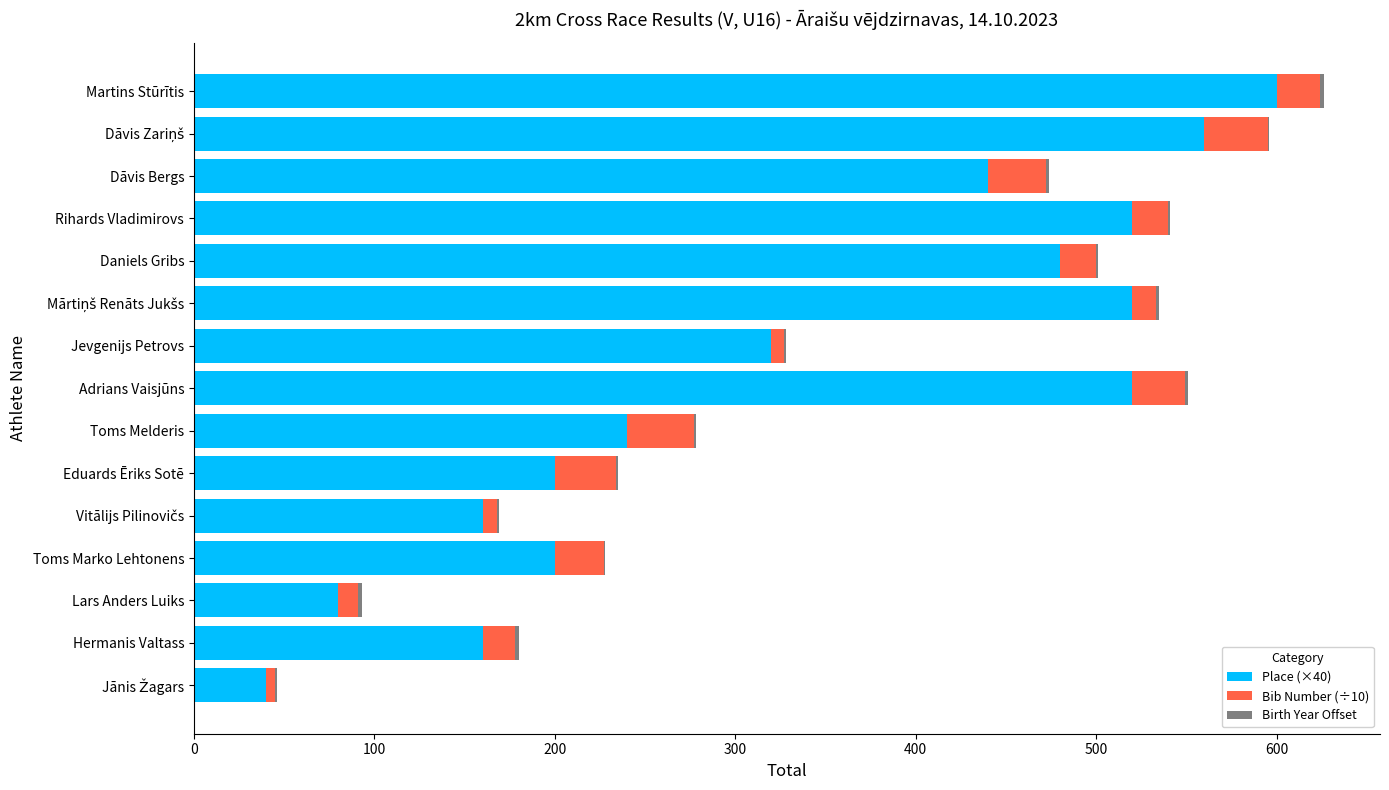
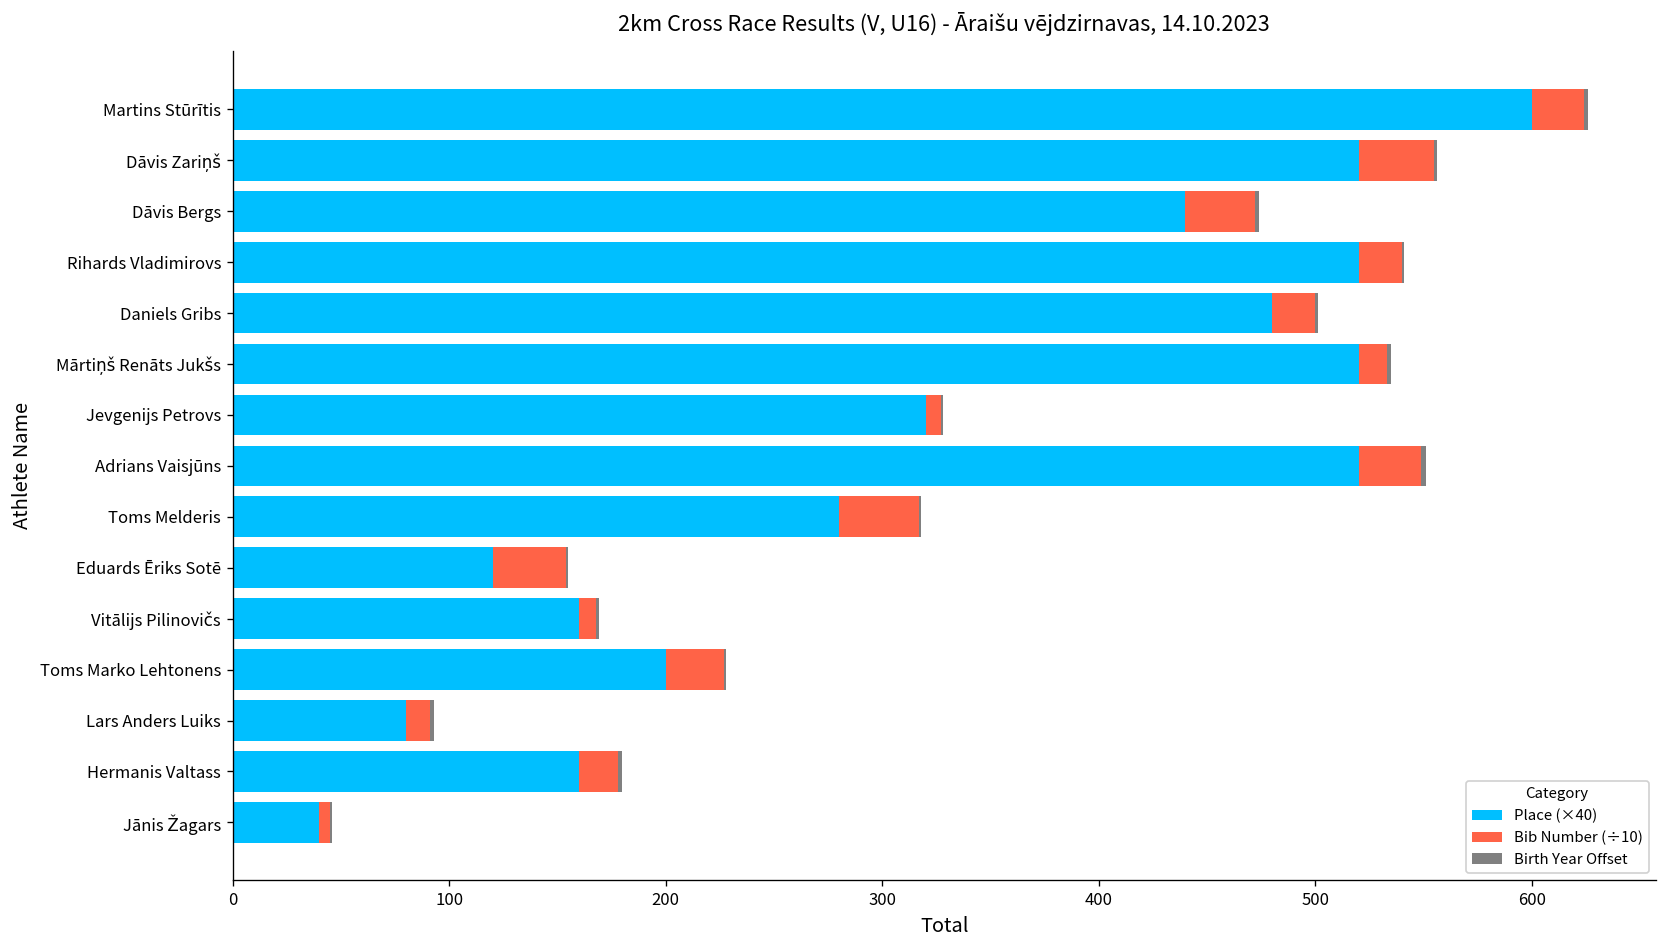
  {
    "Place (×40)": {
      "Martins Stūrītis": 600,
-     "Dāvis Zariņš": 560,
+     "Dāvis Zariņš": 520,
      "Dāvis Bergs": 440,
      "Rihards Vladimirovs": 520,
      "Daniels Gribs": 480,
      "Mārtiņš Renāts Jukšs": 520,
      "Jevgenijs Petrovs": 320,
      "Adrians Vaisjūns": 520,
-     "Toms Melderis": 240,
-     "Eduards Ēriks Sotē": 200,
+     "Toms Melderis": 280,
+     "Eduards Ēriks Sotē": 120,
      "Vitālijs Pilinovičs": 160,
      "Toms Marko Lehtonens": 200,
      "Lars Anders Luiks": 80,
      "Hermanis Valtass": 160,
      "Jānis Žagars": 40
    },
    "Bib Number (÷10)": {
      "Martins Stūrītis": 24,
      "Dāvis Zariņš": 35,
      "Dāvis Bergs": 32,
      "Rihards Vladimirovs": 20,
      "Daniels Gribs": 20,
      "Mārtiņš Renāts Jukšs": 13,
      "Jevgenijs Petrovs": 7,
      "Adrians Vaisjūns": 29,
      "Toms Melderis": 37,
      "Eduards Ēriks Sotē": 34,
      "Vitālijs Pilinovičs": 8,
      "Toms Marko Lehtonens": 27,
      "Lars Anders Luiks": 11,
      "Hermanis Valtass": 18,
      "Jānis Žagars": 5
    },
    "Birth Year Offset": {
      "Martins Stūrītis": 2,
      "Dāvis Bergs": 2,
      "Mārtiņš Renāts Jukšs": 2,
      "Adrians Vaisjūns": 2,
      "Lars Anders Luiks": 2,
      "Hermanis Valtass": 2
    }
  }
